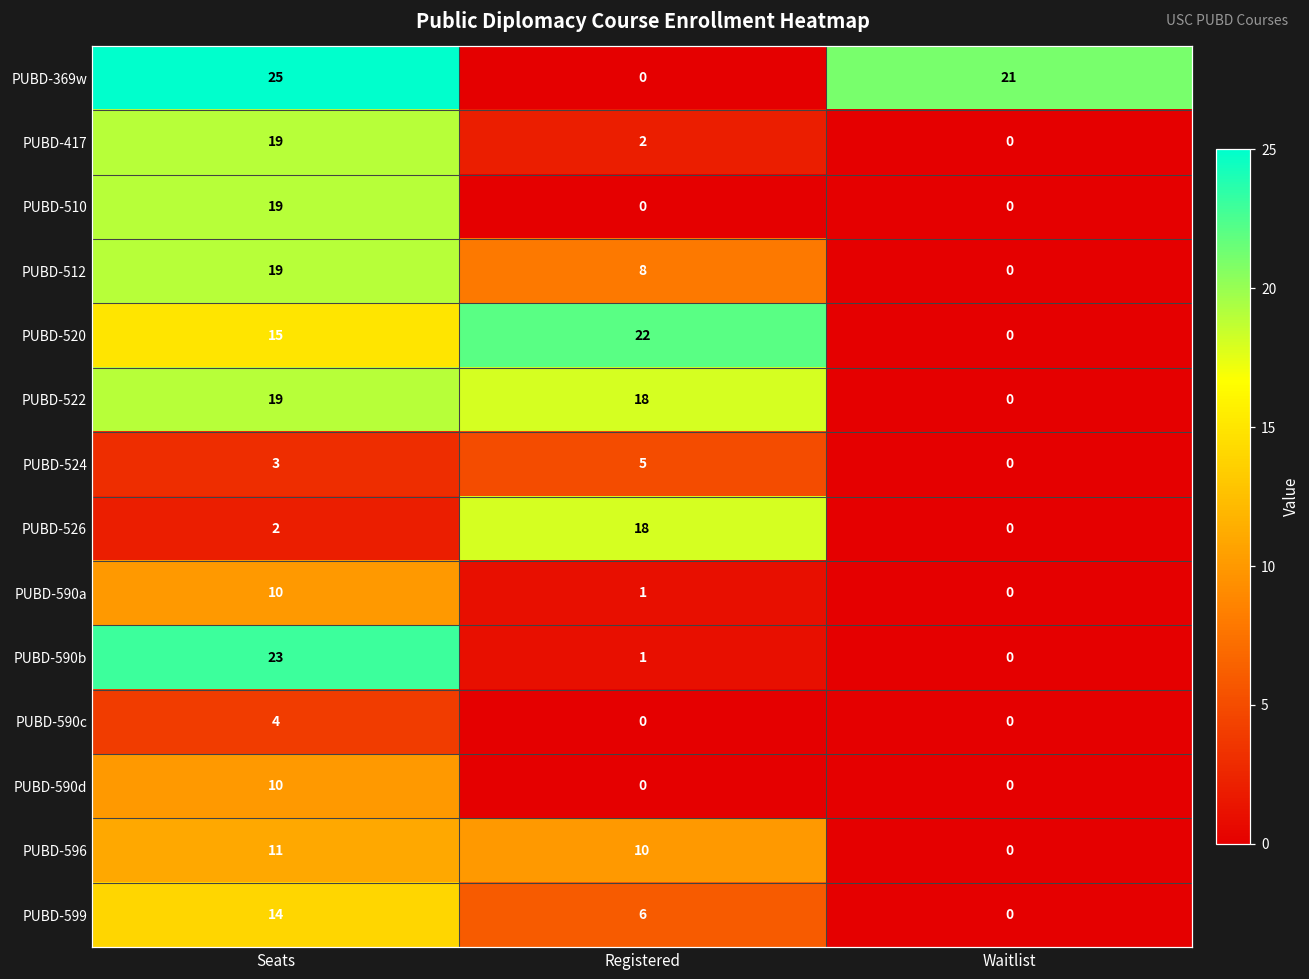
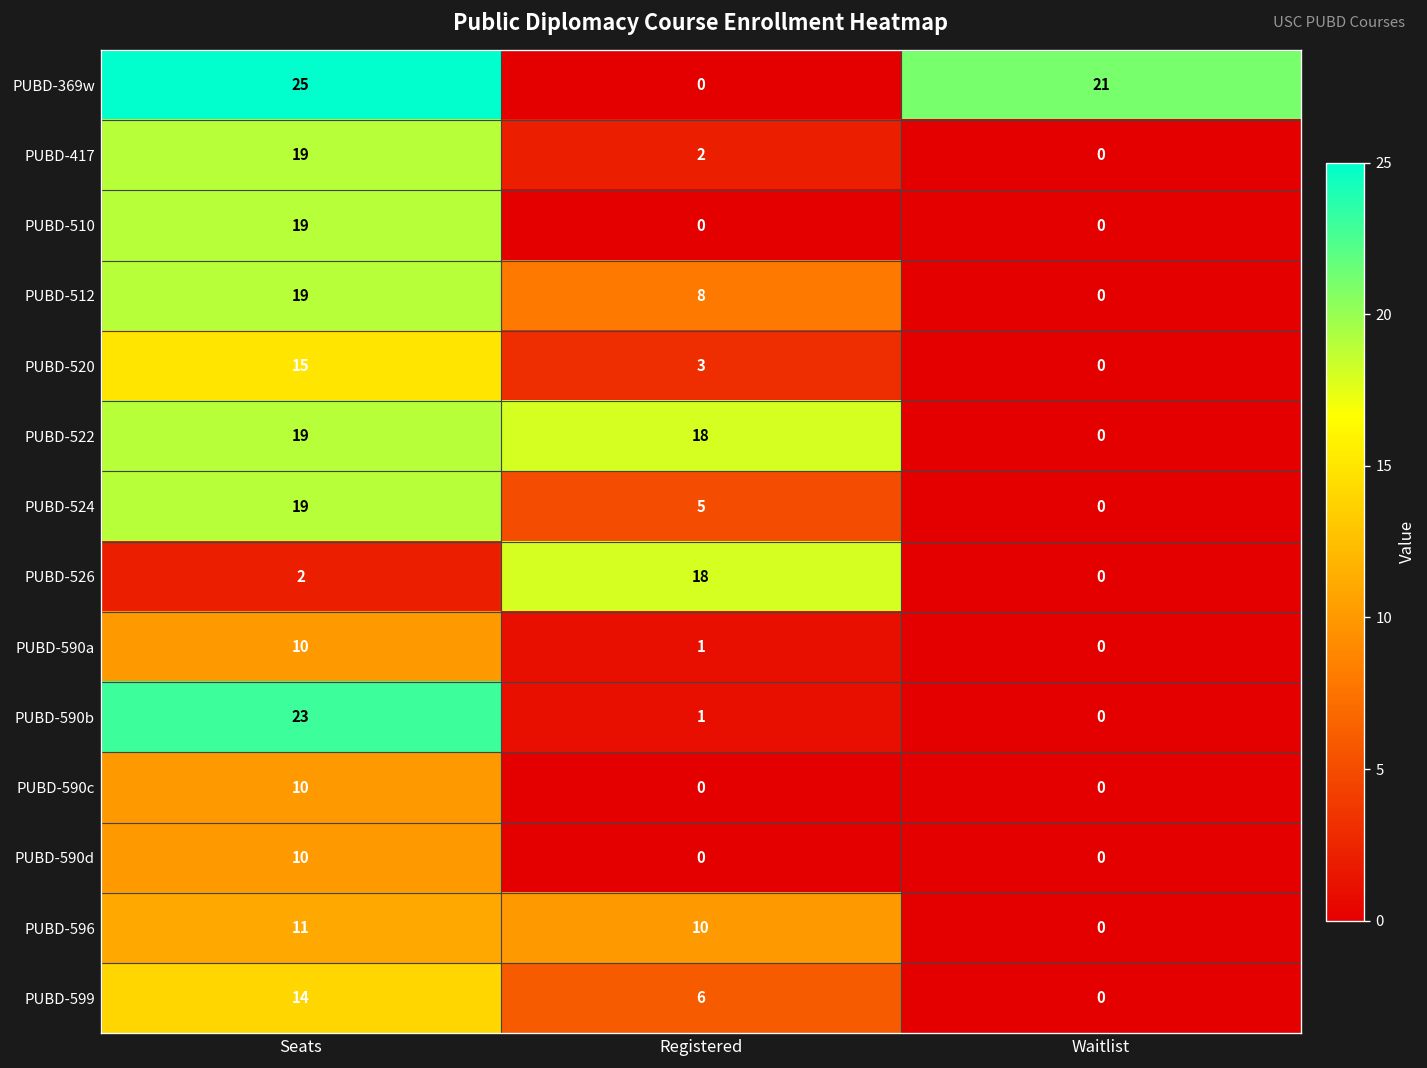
  {
    "PUBD-369w": {
      "Seats": 25,
      "Registered": 0,
      "Waitlist": 21
    },
    "PUBD-417": {
      "Seats": 19,
      "Registered": 2,
      "Waitlist": 0
    },
    "PUBD-510": {
      "Seats": 19,
      "Registered": 0,
      "Waitlist": 0
    },
    "PUBD-512": {
      "Seats": 19,
      "Registered": 8,
      "Waitlist": 0
    },
    "PUBD-520": {
      "Seats": 15,
-     "Registered": 22,
+     "Registered": 3,
      "Waitlist": 0
    },
    "PUBD-522": {
      "Seats": 19,
      "Registered": 18,
      "Waitlist": 0
    },
    "PUBD-524": {
-     "Seats": 3,
+     "Seats": 19,
      "Registered": 5,
      "Waitlist": 0
    },
    "PUBD-526": {
      "Seats": 2,
      "Registered": 18,
      "Waitlist": 0
    },
    "PUBD-590a": {
      "Seats": 10,
      "Registered": 1,
      "Waitlist": 0
    },
    "PUBD-590b": {
      "Seats": 23,
      "Registered": 1,
      "Waitlist": 0
    },
    "PUBD-590c": {
-     "Seats": 4,
+     "Seats": 10,
      "Registered": 0,
      "Waitlist": 0
    },
    "PUBD-590d": {
      "Seats": 10,
      "Registered": 0,
      "Waitlist": 0
    },
    "PUBD-596": {
      "Seats": 11,
      "Registered": 10,
      "Waitlist": 0
    },
    "PUBD-599": {
      "Seats": 14,
      "Registered": 6,
      "Waitlist": 0
    }
  }
